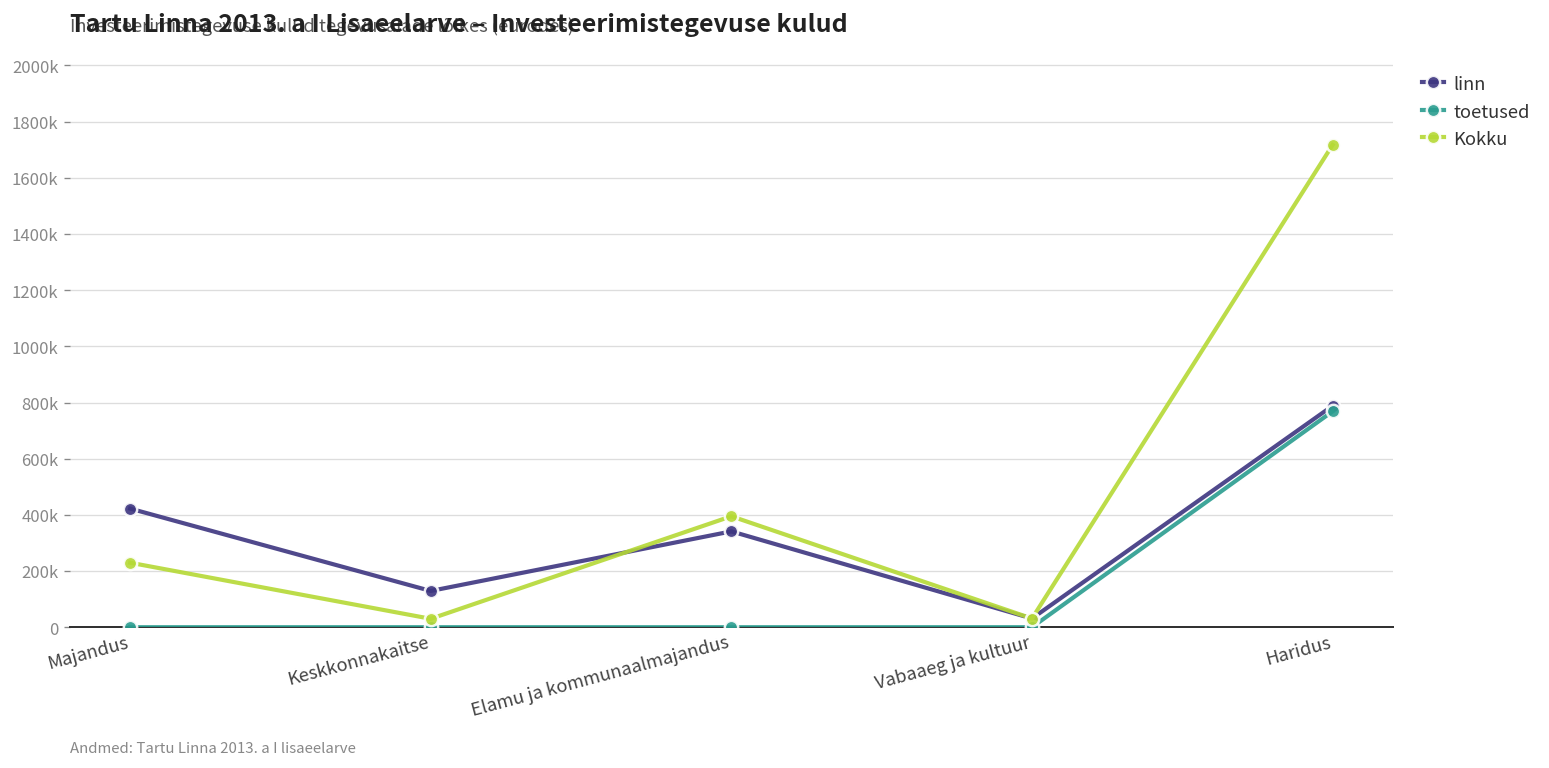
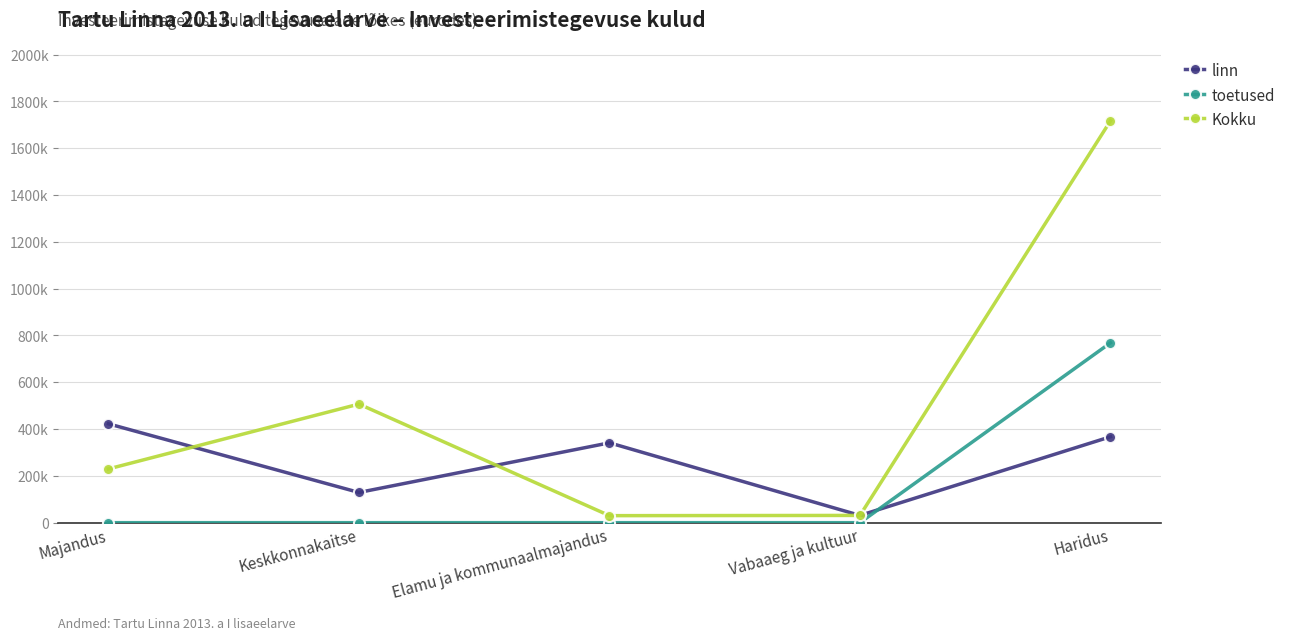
  {
    "linn": {
      "Majandus": 420000,
      "Keskkonnakaitse": 130000,
      "Elamu ja kommunaalmajandus": 340000,
-     "Haridus": 790000
+     "Haridus": 370000
    },
    "toetused": {
      "Majandus": 0,
      "Keskkonnakaitse": 0,
      "Elamu ja kommunaalmajandus": 0,
      "Vabaaeg ja kultuur": 0,
      "Haridus": 770000
    },
    "Kokku": {
      "Majandus": 230000,
-     "Keskkonnakaitse": 30000,
-     "Elamu ja kommunaalmajandus": 400000,
+     "Keskkonnakaitse": 510000,
+     "Elamu ja kommunaalmajandus": 30000,
      "Haridus": 1720000
    }
  }
